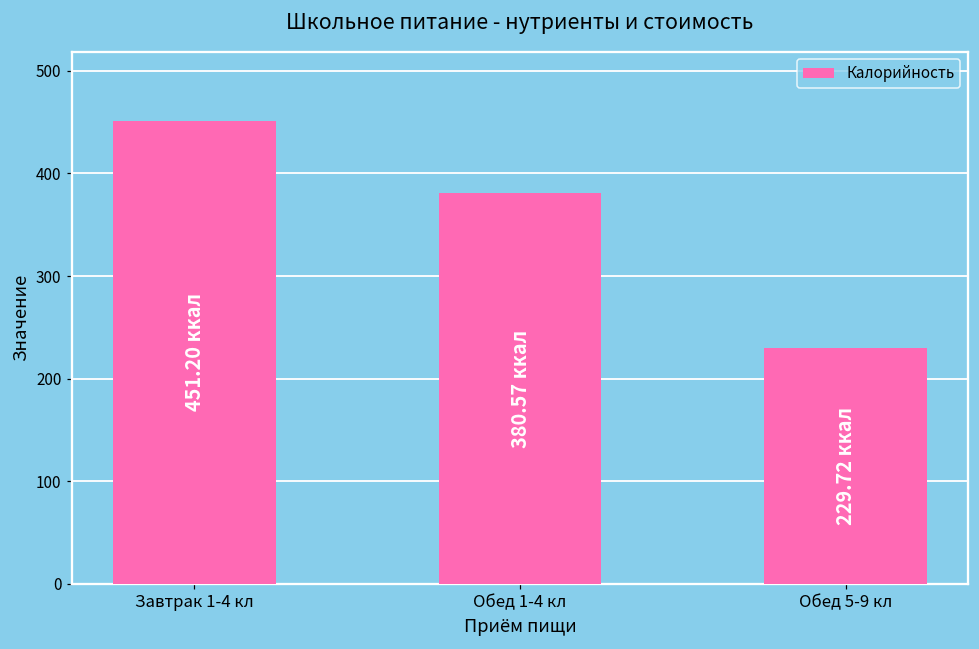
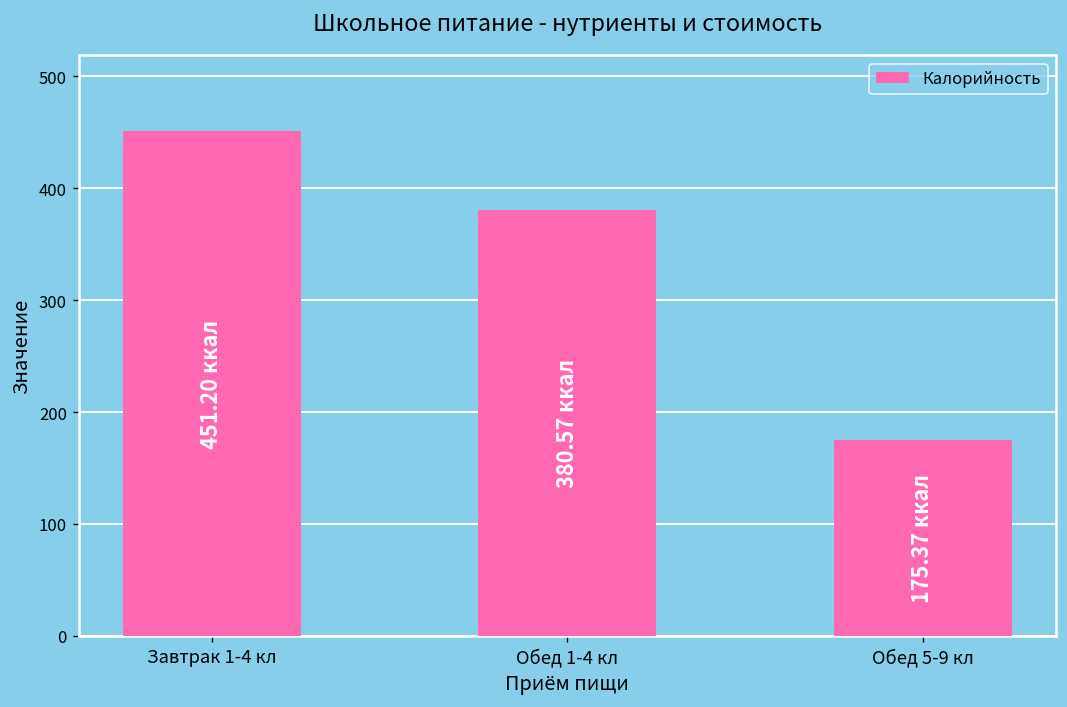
  {
    "Завтрак 1-4 кл": 451.20,
    "Обед 1-4 кл": 380.57,
-   "Обед 5-9 кл": 229.72
+   "Обед 5-9 кл": 175.37
  }
